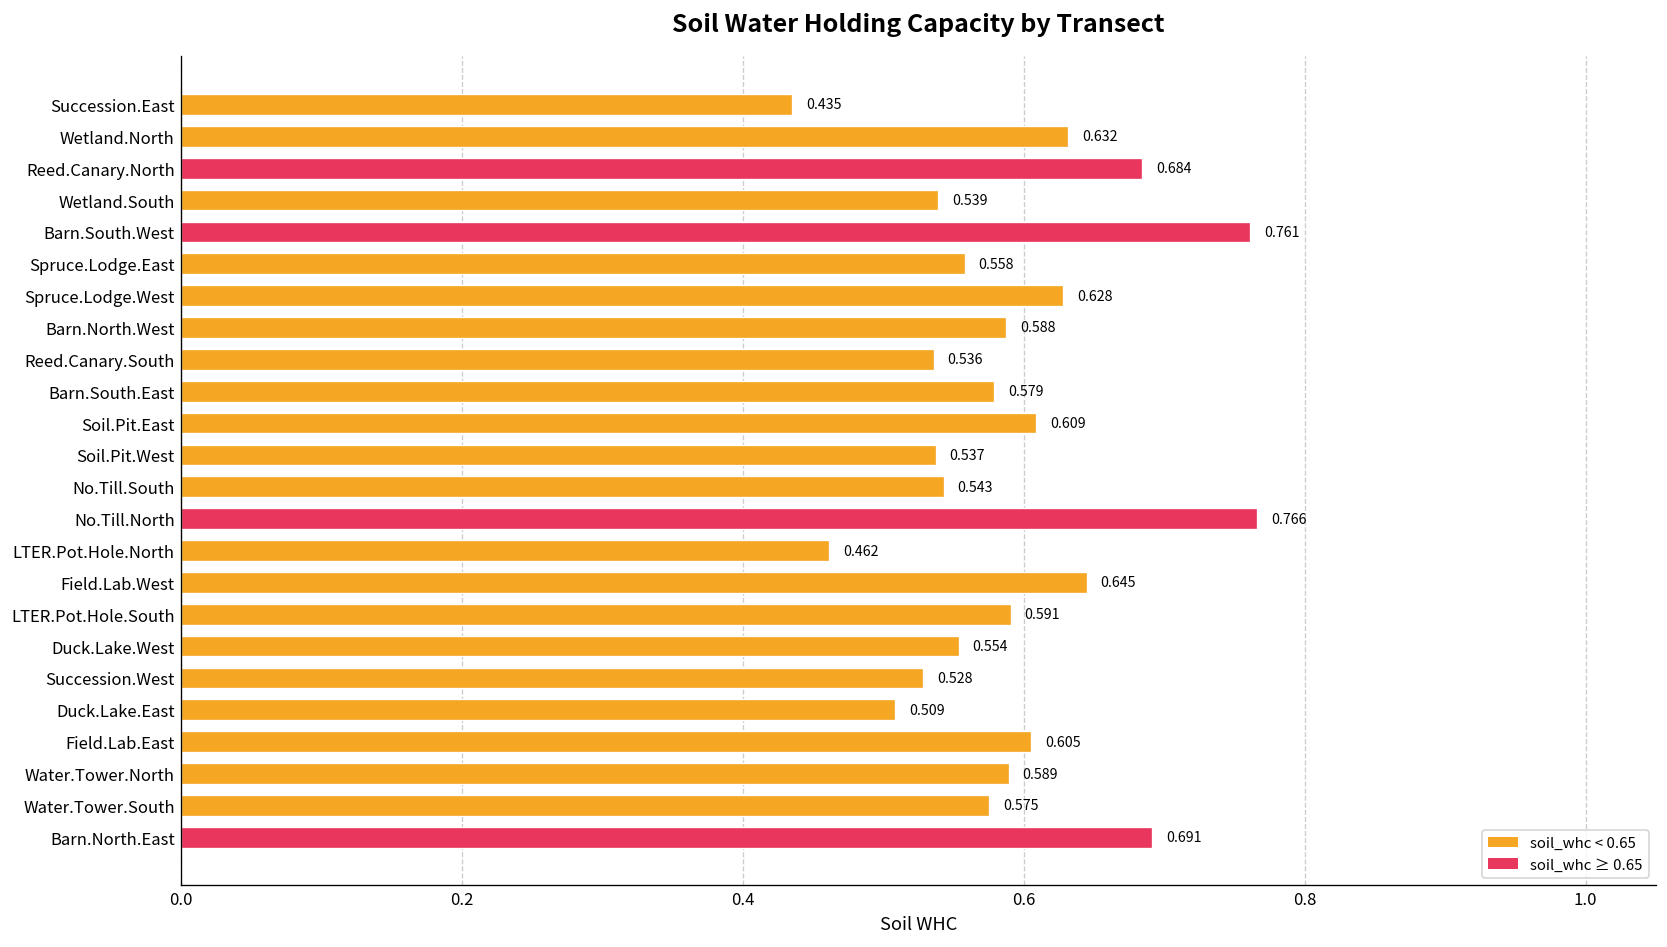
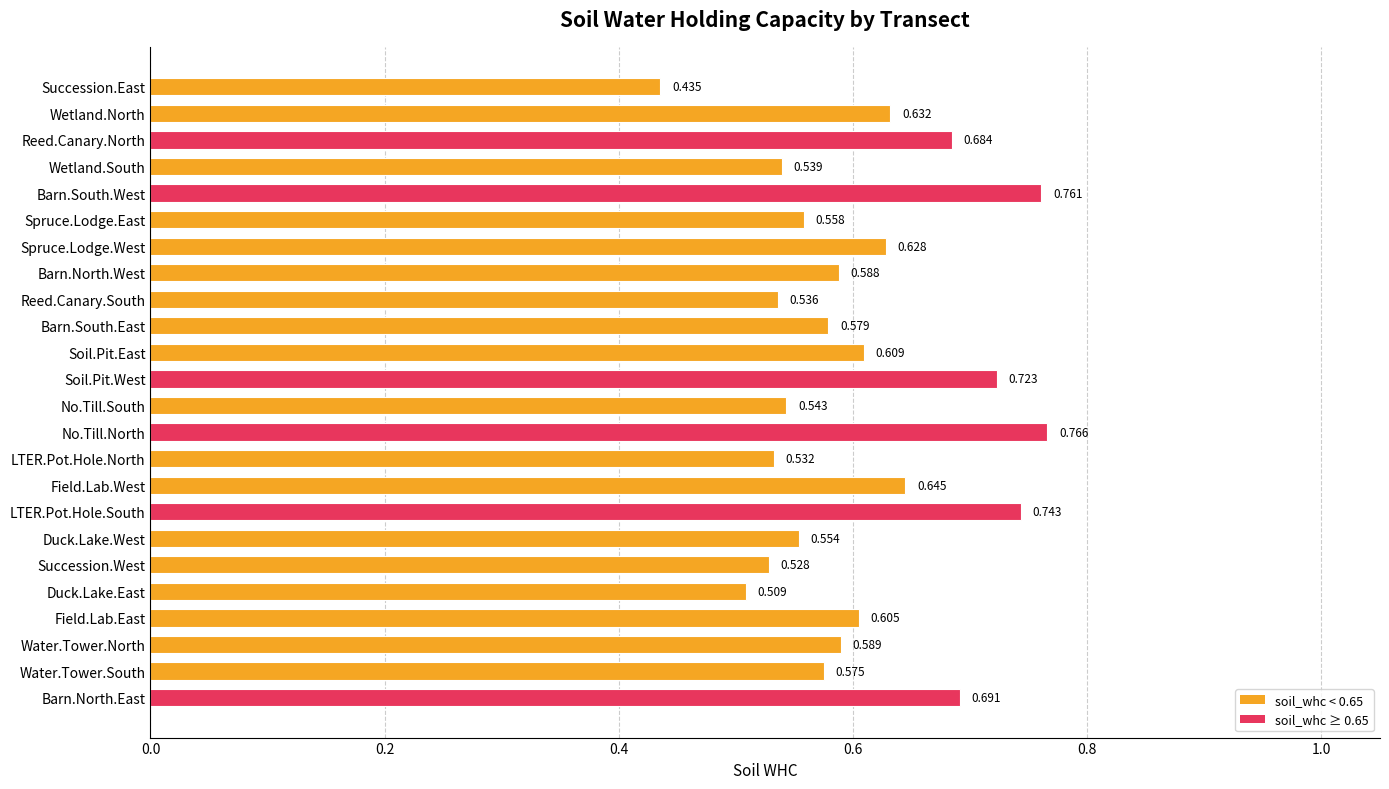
  {
    "Succession.East": 0.435,
    "Wetland.North": 0.632,
    "Reed.Canary.North": 0.684,
    "Wetland.South": 0.539,
    "Barn.South.West": 0.761,
    "Spruce.Lodge.East": 0.558,
    "Spruce.Lodge.West": 0.628,
    "Barn.North.West": 0.588,
    "Reed.Canary.South": 0.536,
    "Barn.South.East": 0.579,
    "Soil.Pit.East": 0.609,
-   "Soil.Pit.West": 0.537,
+   "Soil.Pit.West": 0.723,
    "No.Till.South": 0.543,
    "No.Till.North": 0.766,
-   "LTER.Pot.Hole.North": 0.462,
+   "LTER.Pot.Hole.North": 0.532,
    "Field.Lab.West": 0.645,
-   "LTER.Pot.Hole.South": 0.591,
+   "LTER.Pot.Hole.South": 0.743,
    "Duck.Lake.West": 0.554,
    "Succession.West": 0.528,
    "Duck.Lake.East": 0.509,
    "Field.Lab.East": 0.605,
    "Water.Tower.North": 0.589,
    "Water.Tower.South": 0.575,
    "Barn.North.East": 0.691
  }
